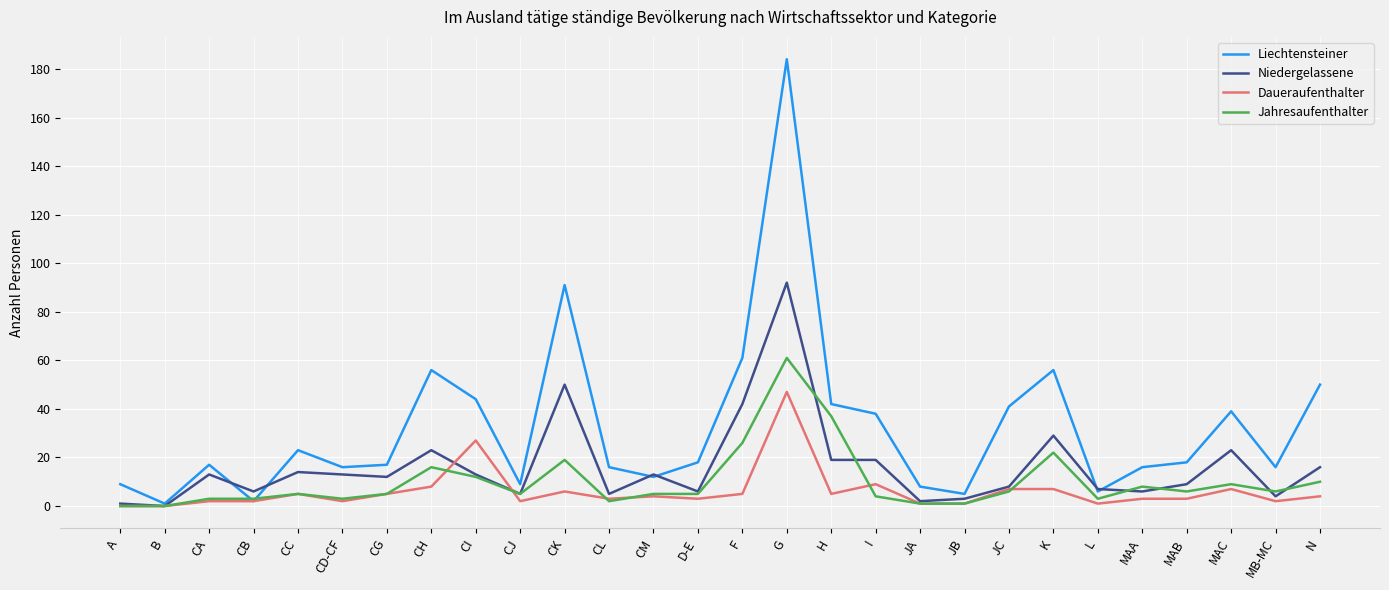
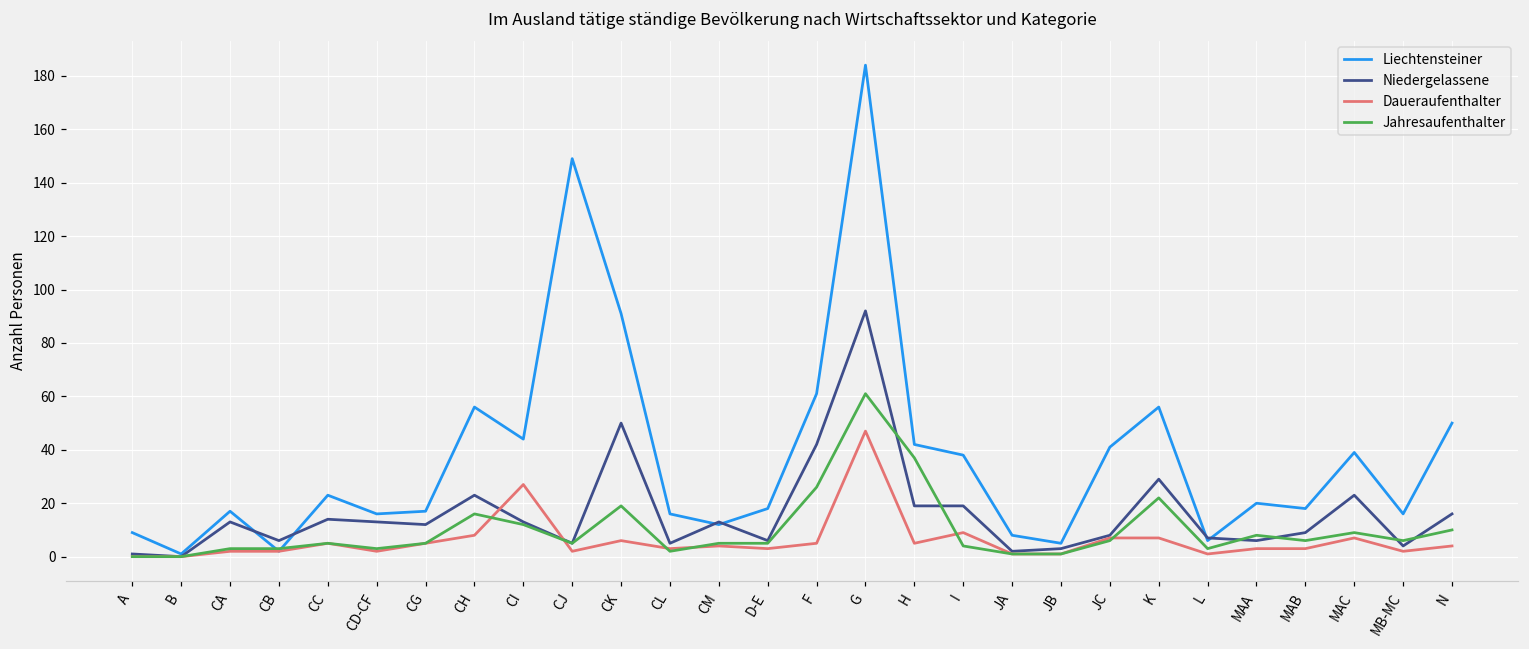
  {
    "Liechtensteiner": {
      "A": 9,
      "CA": 17,
      "CC": 23,
      "CD-CF": 16,
      "CG": 17,
      "CH": 56,
      "CI": 44,
-     "CJ": 9,
+     "CJ": 149,
      "CK": 91,
      "CL": 16,
      "D-E": 18,
      "F": 61,
      "G": 184,
      "H": 42,
      "I": 38,
      "JA": 8,
      "JB": 5,
      "JC": 41,
      "K": 56,
-     "MAA": 16,
+     "MAA": 20,
      "MAB": 18,
      "MAC": 39,
      "MB-MC": 16,
      "N": 50
    },
    "Niedergelassene": {
      "CA": 13,
      "CB": 6,
      "CC": 14,
      "CD-CF": 13,
      "CG": 12,
      "CH": 23,
      "CK": 50,
      "CL": 5,
      "F": 42,
      "G": 92,
      "H": 19,
      "I": 19,
      "JB": 3,
      "K": 29,
      "MAA": 6,
      "MAB": 9,
      "MAC": 23,
      "MB-MC": 4,
      "N": 16
    },
    "Daueraufenthalter": {
      "CH": 8,
      "CI": 27,
      "CJ": 2,
      "CK": 6,
      "D-E": 3,
      "F": 5,
      "G": 47,
      "H": 5,
      "I": 9,
      "K": 7,
      "L": 1,
      "MAA": 3,
      "MAB": 3,
      "MAC": 7,
      "MB-MC": 2,
      "N": 4
    },
    "Jahresaufenthalter": {
      "CH": 16,
      "CK": 19,
      "F": 26,
      "G": 61,
      "H": 37,
      "I": 4,
      "K": 22,
      "L": 3,
      "MAA": 8,
      "MAB": 6,
      "MAC": 9,
      "MB-MC": 6,
      "N": 10
    }
  }
